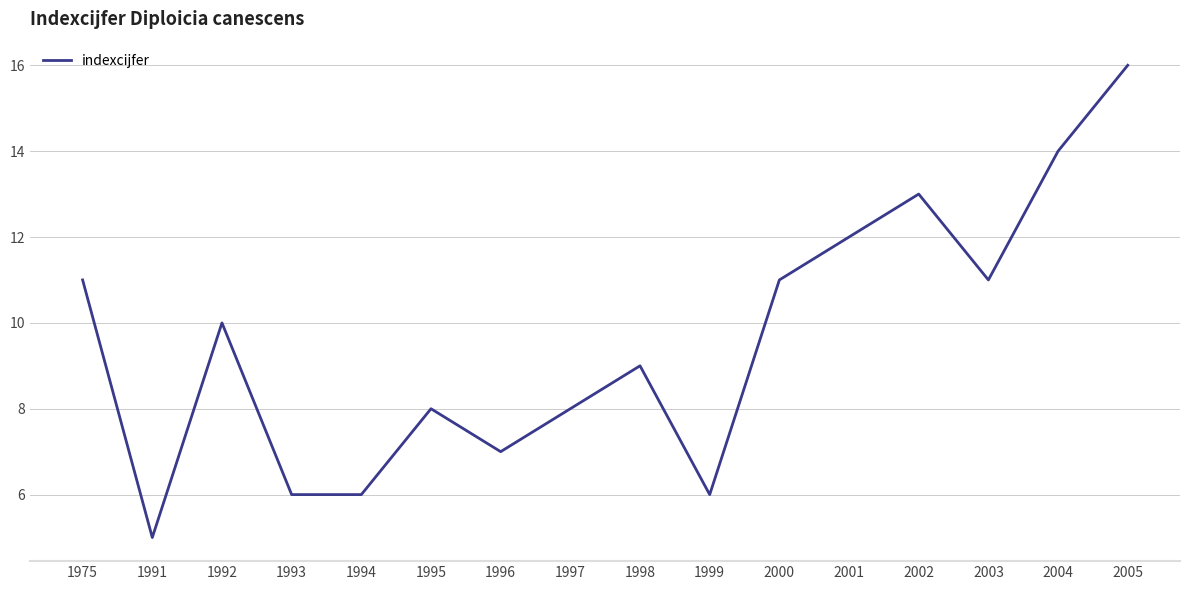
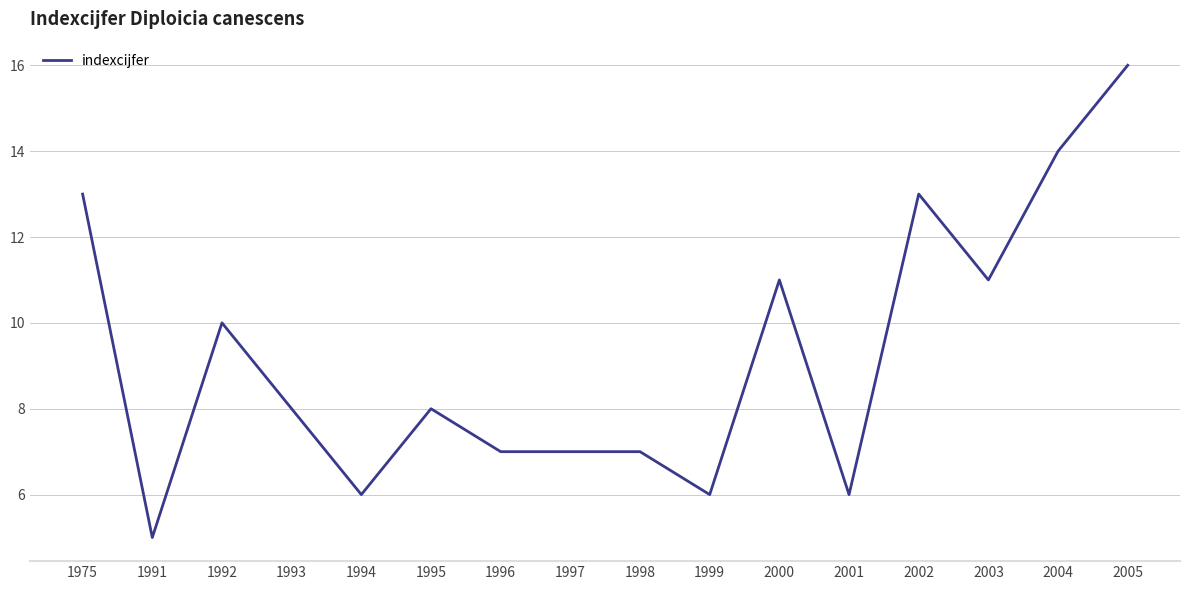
  {
-   "1975": 11,
+   "1975": 13,
    "1991": 5,
    "1992": 10,
-   "1993": 6,
+   "1993": 8,
    "1994": 6,
    "1995": 8,
    "1996": 7,
-   "1997": 8,
-   "1998": 9,
+   "1997": 7,
+   "1998": 7,
    "1999": 6,
    "2000": 11,
-   "2001": 12,
+   "2001": 6,
    "2002": 13,
    "2003": 11,
    "2004": 14,
    "2005": 16
  }
